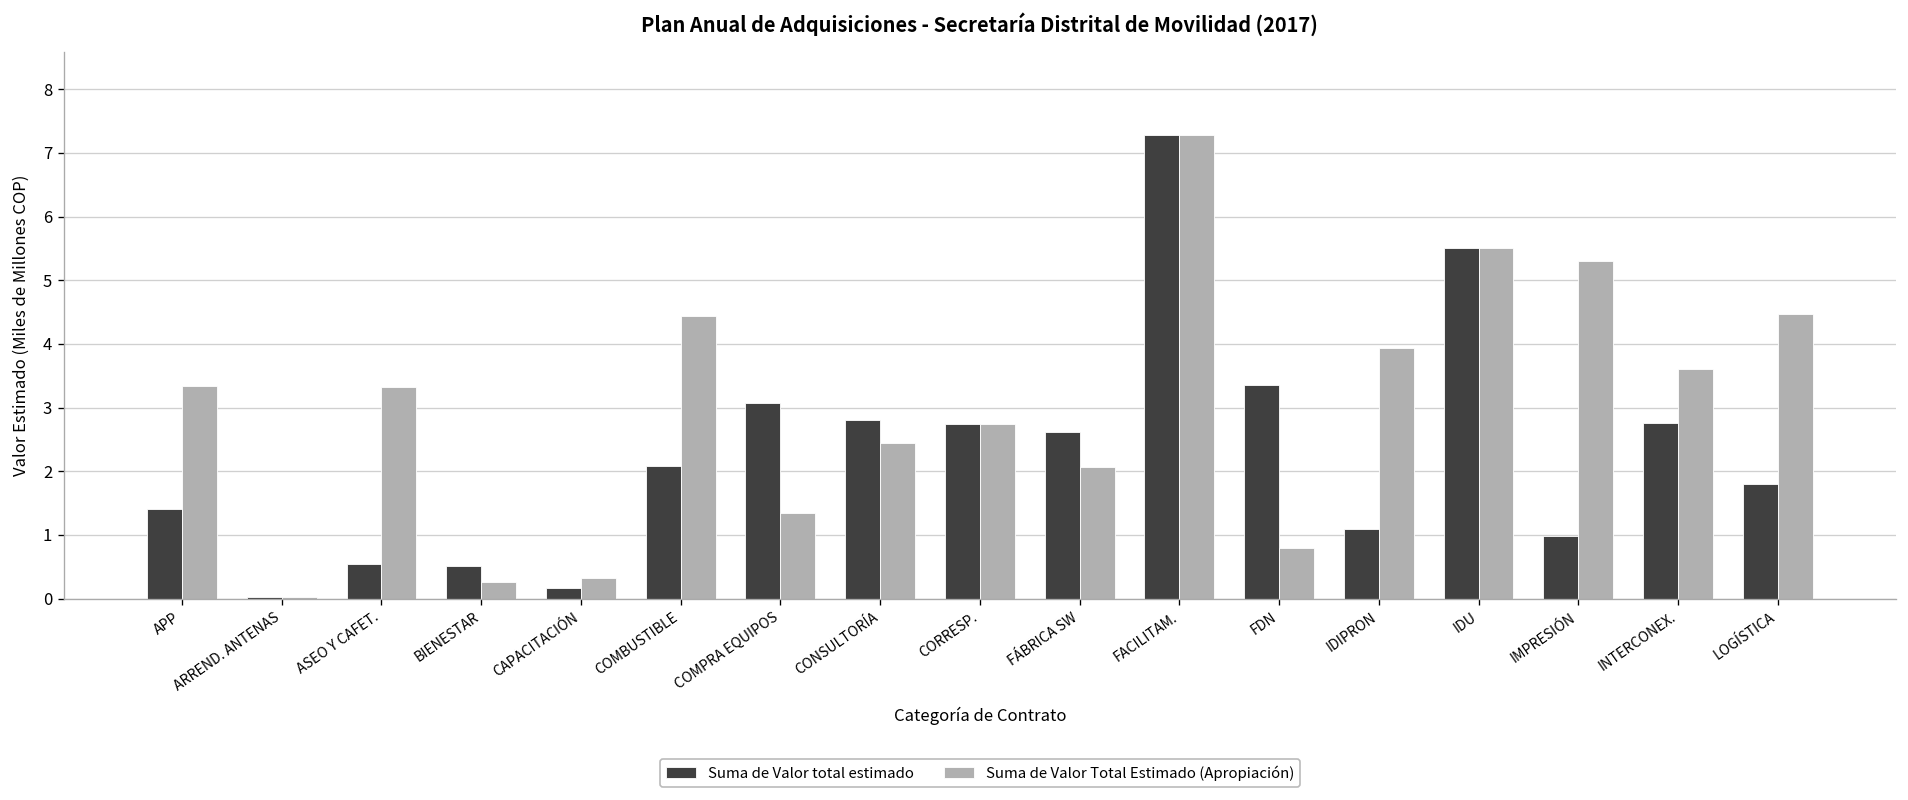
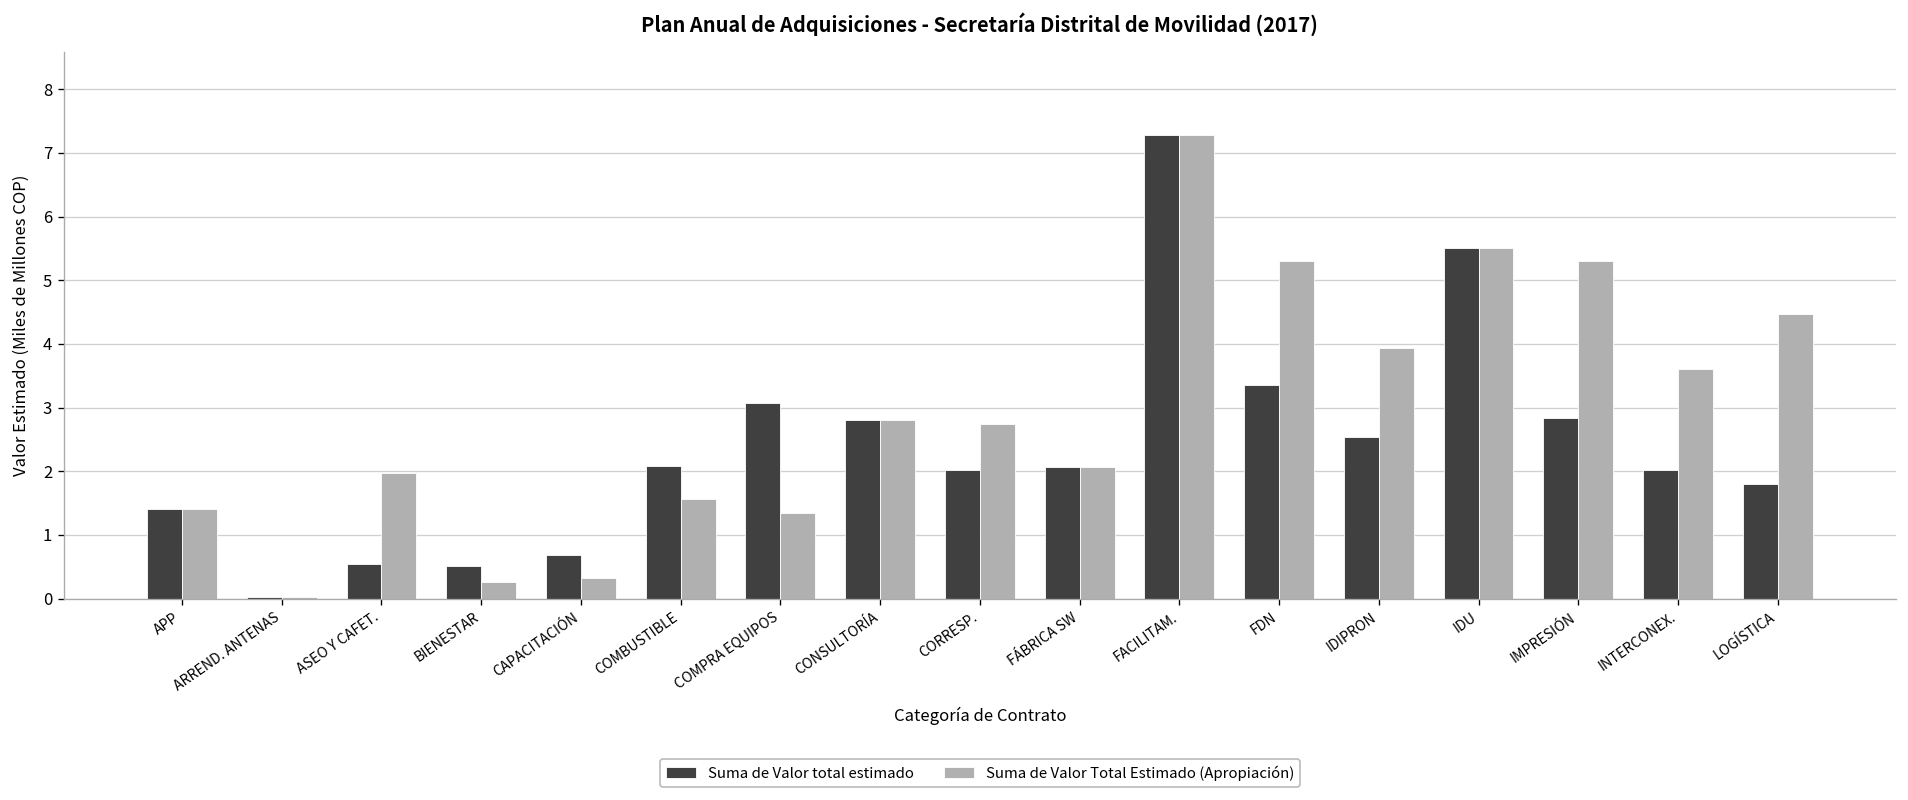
  {
    "Suma de Valor total estimado": {
      "APP": 1.4,
      "ASEO Y CAFET.": 0.5,
      "BIENESTAR": 0.5,
-     "CAPACITACIÓN": 0.2,
+     "CAPACITACIÓN": 0.7,
      "COMBUSTIBLE": 2.1,
      "COMPRA EQUIPOS": 3.1,
      "CONSULTORÍA": 2.8,
-     "CORRESP.": 2.7,
-     "FÁBRICA SW": 2.6,
+     "CORRESP.": 2.0,
+     "FÁBRICA SW": 2.1,
      "FACILITAM.": 7.3,
      "FDN": 3.4,
-     "IDIPRON": 1.1,
+     "IDIPRON": 2.5,
      "IDU": 5.5,
-     "IMPRESIÓN": 1.0,
-     "INTERCONEX.": 2.8,
+     "IMPRESIÓN": 2.8,
+     "INTERCONEX.": 2.0,
      "LOGÍSTICA": 1.8
    },
    "Suma de Valor Total Estimado (Apropiación)": {
-     "APP": 3.3,
-     "ASEO Y CAFET.": 3.3,
+     "APP": 1.4,
+     "ASEO Y CAFET.": 2.0,
      "BIENESTAR": 0.3,
      "CAPACITACIÓN": 0.3,
-     "COMBUSTIBLE": 4.4,
+     "COMBUSTIBLE": 1.6,
      "COMPRA EQUIPOS": 1.3,
-     "CONSULTORÍA": 2.4,
+     "CONSULTORÍA": 2.8,
      "CORRESP.": 2.7,
      "FÁBRICA SW": 2.1,
      "FACILITAM.": 7.3,
-     "FDN": 0.8,
+     "FDN": 5.3,
      "IDIPRON": 3.9,
      "IDU": 5.5,
      "IMPRESIÓN": 5.3,
      "INTERCONEX.": 3.6,
      "LOGÍSTICA": 4.5
    }
  }
